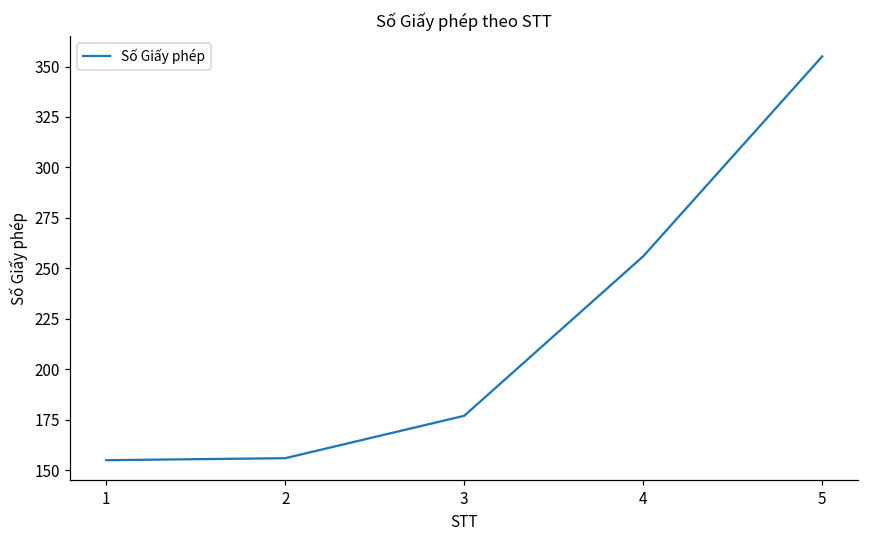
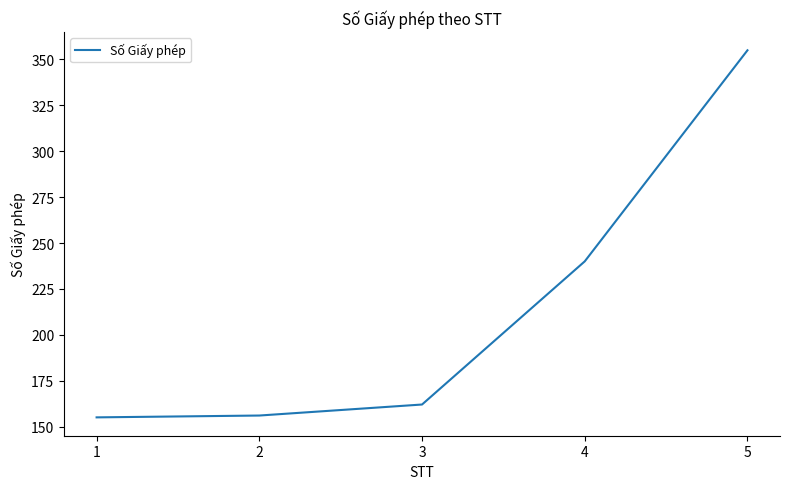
  {
    "1": 155,
    "2": 156,
-   "3": 177,
-   "4": 256,
+   "3": 162,
+   "4": 240,
    "5": 355
  }
